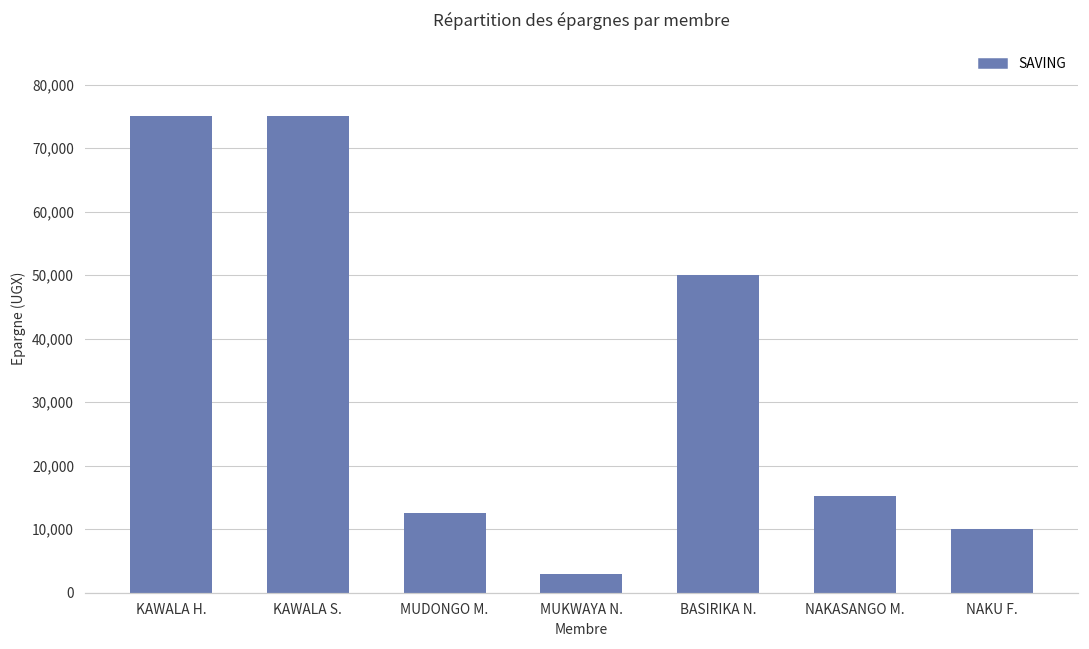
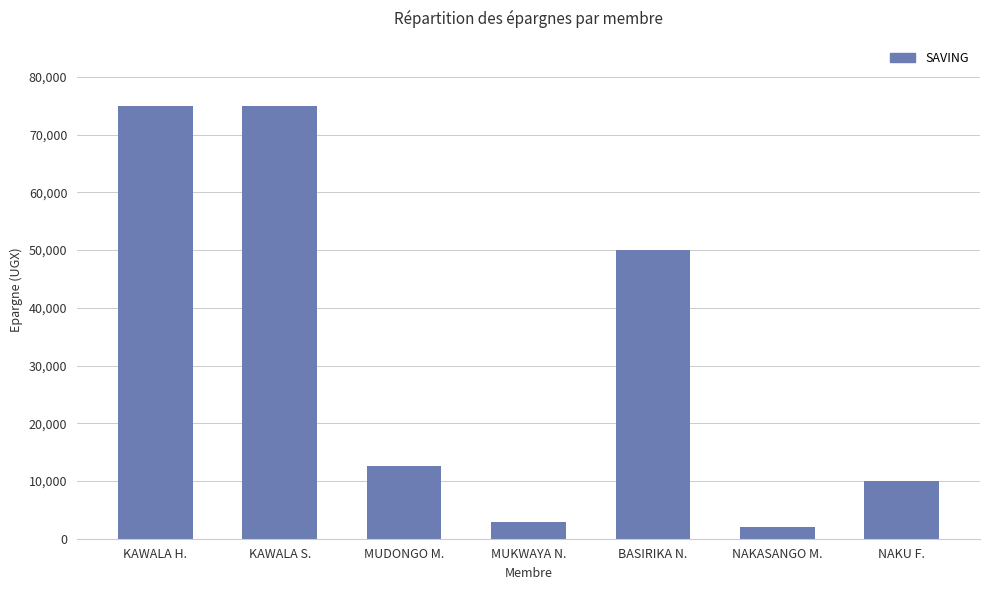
  {
    "KAWALA H.": "75,000",
    "KAWALA S.": "75,000",
    "MUDONGO M.": "13,000",
    "MUKWAYA N.": "3,000",
    "BASIRIKA N.": "50,000",
-   "NAKASANGO M.": "15,000",
+   "NAKASANGO M.": "2,000",
    "NAKU F.": "10,000"
  }
